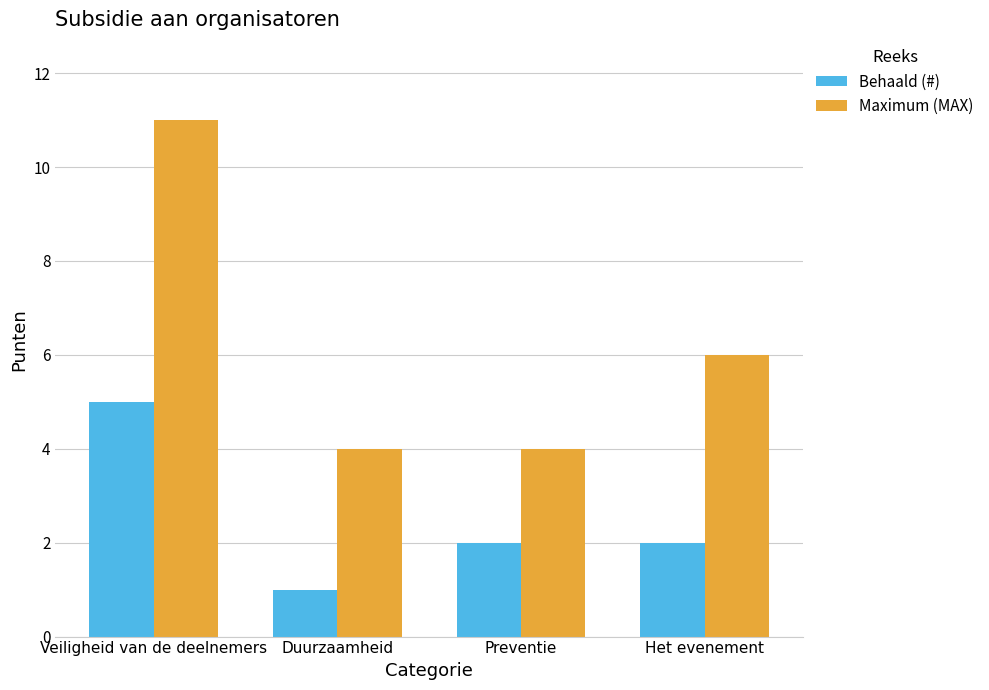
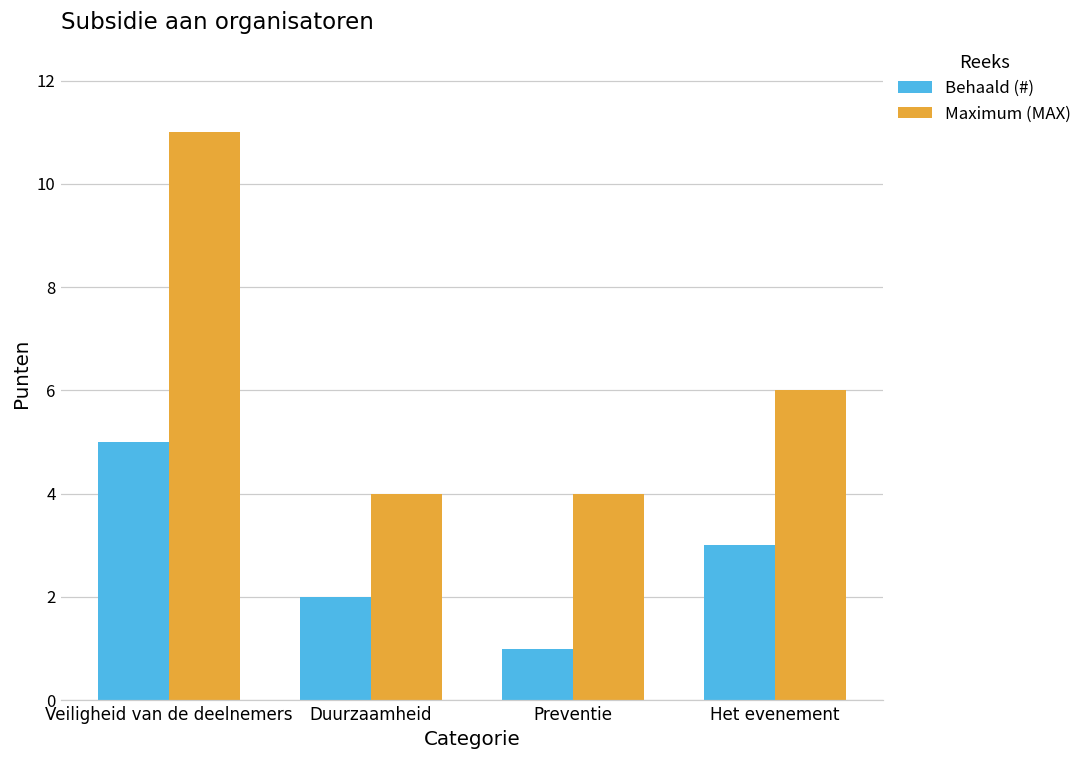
  {
    "Behaald (#)": {
      "Veiligheid van de deelnemers": 5,
-     "Duurzaamheid": 1,
-     "Preventie": 2,
-     "Het evenement": 2
+     "Duurzaamheid": 2,
+     "Preventie": 1,
+     "Het evenement": 3
    },
    "Maximum (MAX)": {
      "Veiligheid van de deelnemers": 11,
      "Duurzaamheid": 4,
      "Preventie": 4,
      "Het evenement": 6
    }
  }
